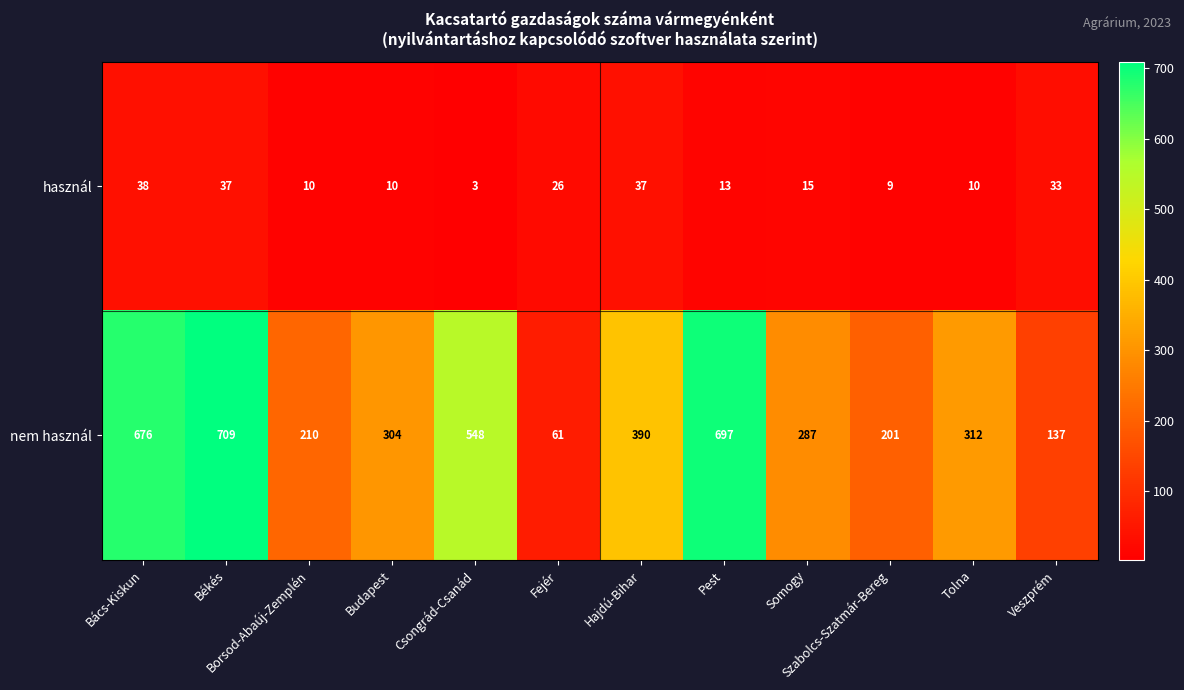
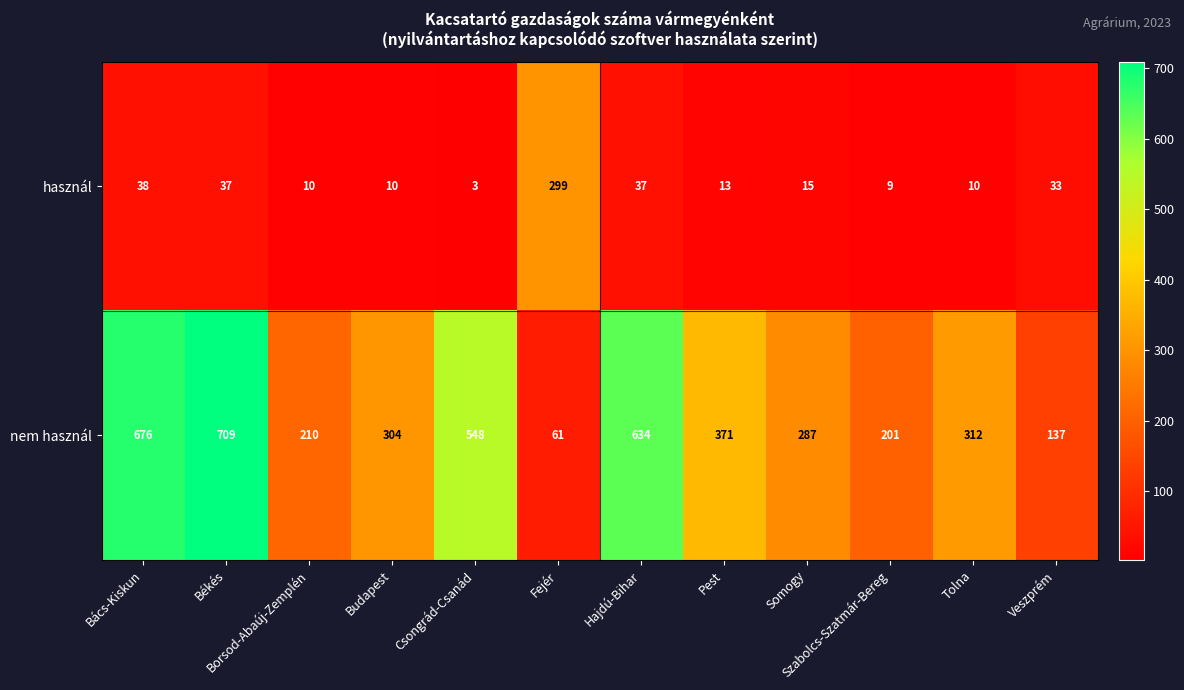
  {
    "használ": {
      "Bács-Kiskun": 38,
      "Békés": 37,
      "Borsod-Abaúj-Zemplén": 10,
      "Budapest": 10,
      "Csongrád-Csanád": 3,
-     "Fejér": 26,
+     "Fejér": 299,
      "Hajdú-Bihar": 37,
      "Pest": 13,
      "Somogy": 15,
      "Szabolcs-Szatmár-Bereg": 9,
      "Tolna": 10,
      "Veszprém": 33
    },
    "nem használ": {
      "Bács-Kiskun": 676,
      "Békés": 709,
      "Borsod-Abaúj-Zemplén": 210,
      "Budapest": 304,
      "Csongrád-Csanád": 548,
      "Fejér": 61,
-     "Hajdú-Bihar": 390,
-     "Pest": 697,
+     "Hajdú-Bihar": 634,
+     "Pest": 371,
      "Somogy": 287,
      "Szabolcs-Szatmár-Bereg": 201,
      "Tolna": 312,
      "Veszprém": 137
    }
  }
